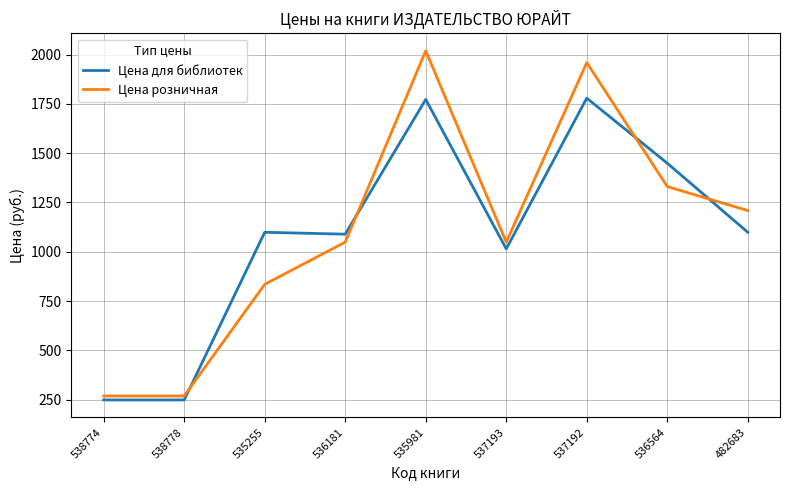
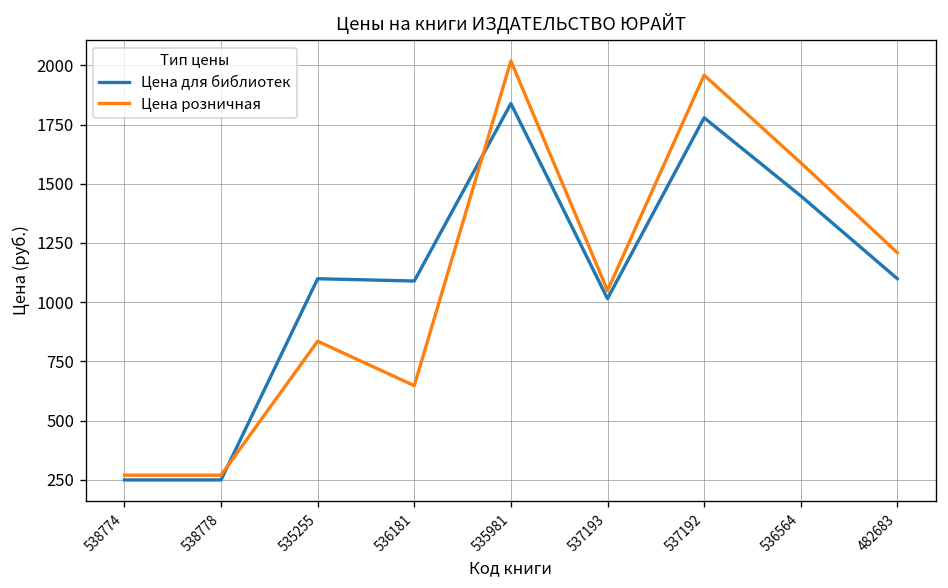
  {
    "Цена для библиотек": {
      "538774": 250,
      "538778": 250,
      "535255": 1100,
      "536181": 1090,
-     "535981": 1770,
+     "535981": 1840,
      "537193": 1010,
      "537192": 1780,
      "536564": 1450,
      "482683": 1100
    },
    "Цена розничная": {
      "538774": 270,
      "538778": 270,
      "535255": 840,
-     "536181": 1050,
+     "536181": 650,
      "535981": 2020,
      "537193": 1050,
      "537192": 1960,
-     "536564": 1330,
+     "536564": 1590,
      "482683": 1210
    }
  }
